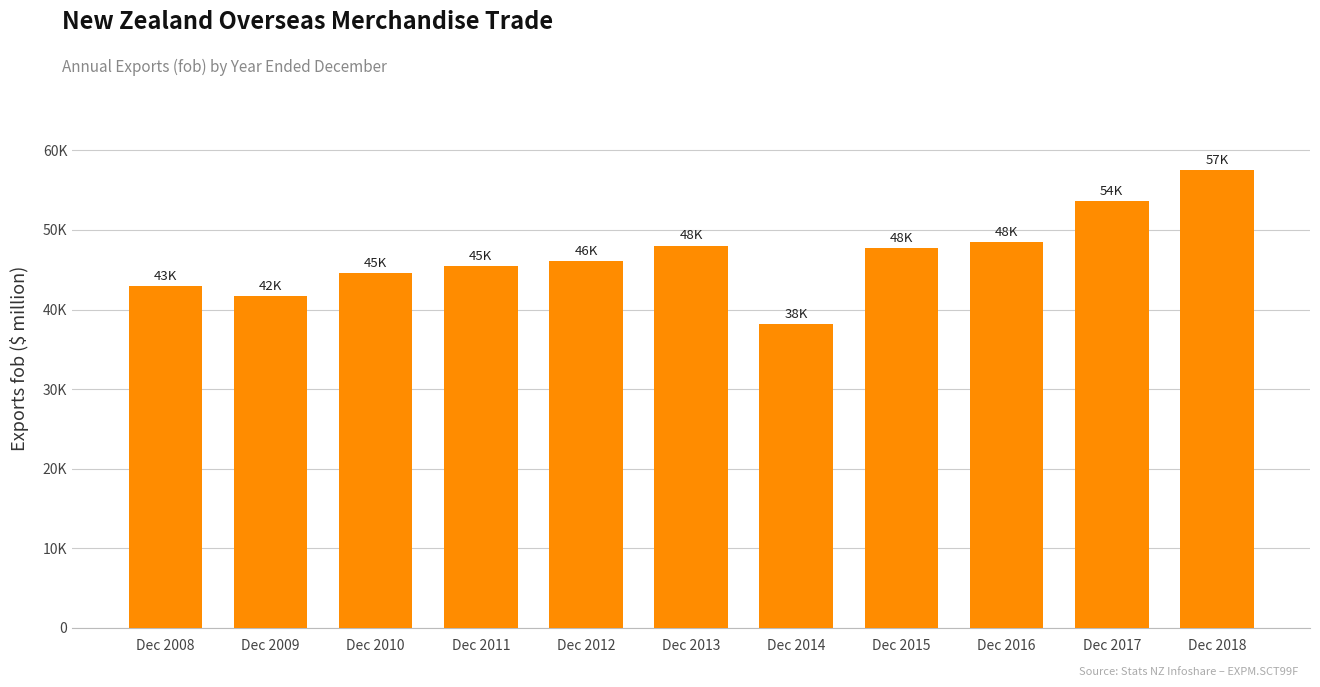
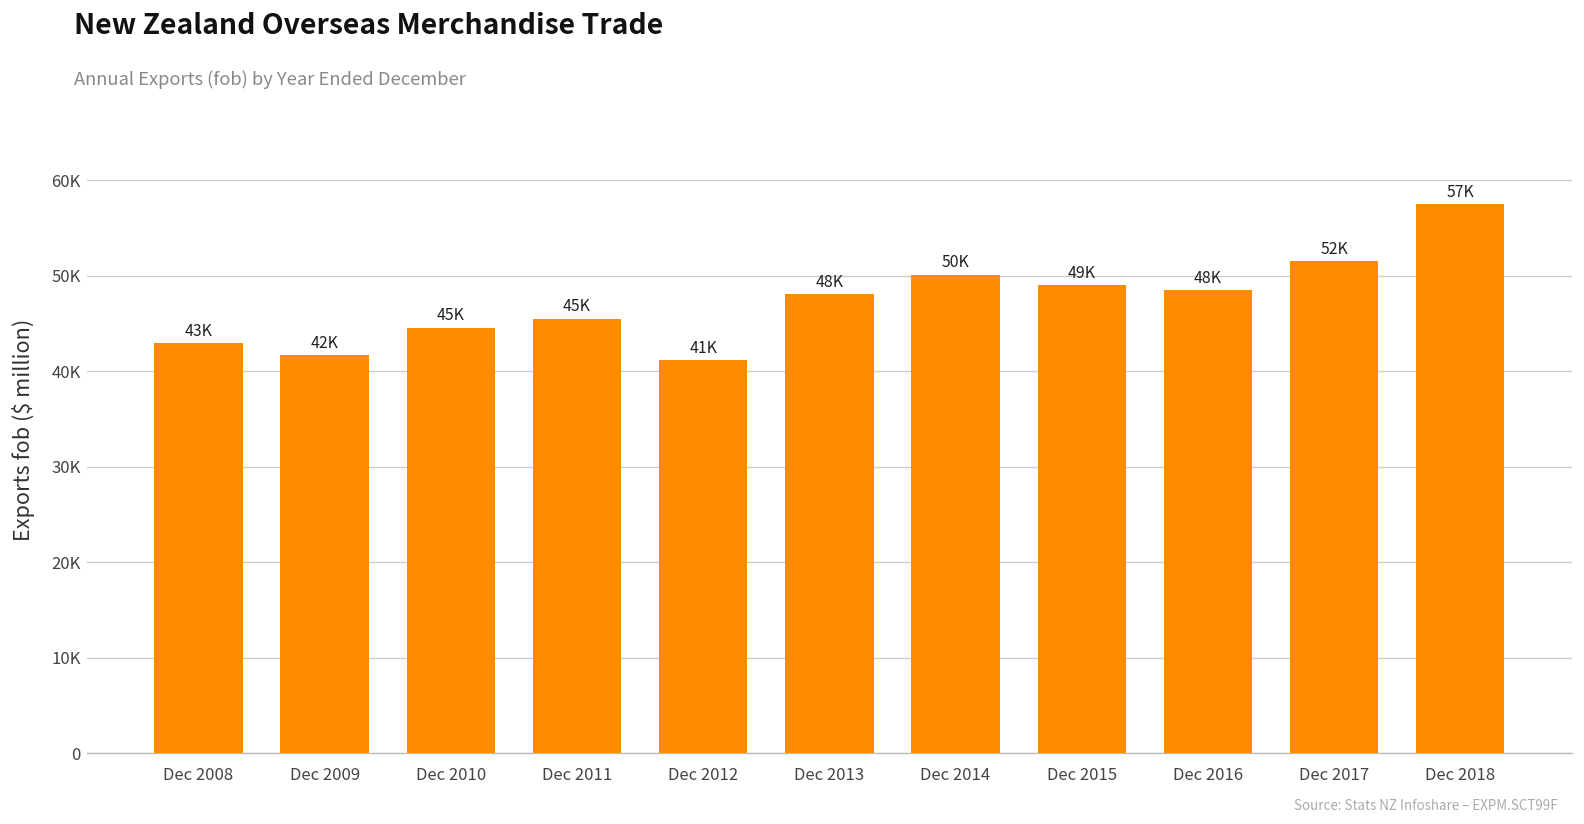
  {
    "Dec 2008": "43K",
    "Dec 2009": "42K",
    "Dec 2010": "45K",
    "Dec 2011": "45K",
-   "Dec 2012": "46K",
+   "Dec 2012": "41K",
    "Dec 2013": "48K",
-   "Dec 2014": "38K",
-   "Dec 2015": "48K",
+   "Dec 2014": "50K",
+   "Dec 2015": "49K",
    "Dec 2016": "48K",
-   "Dec 2017": "54K",
+   "Dec 2017": "52K",
    "Dec 2018": "57K"
  }
